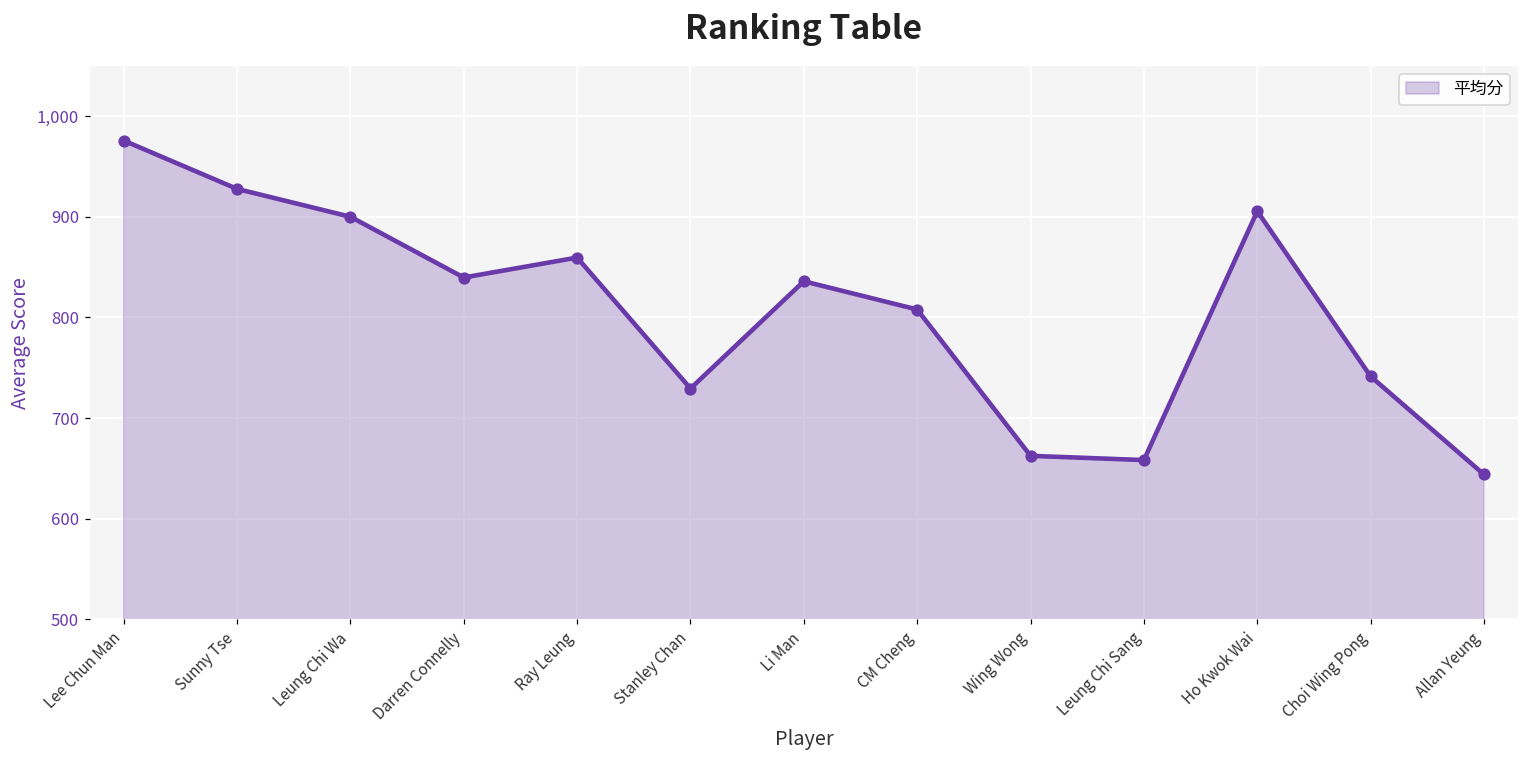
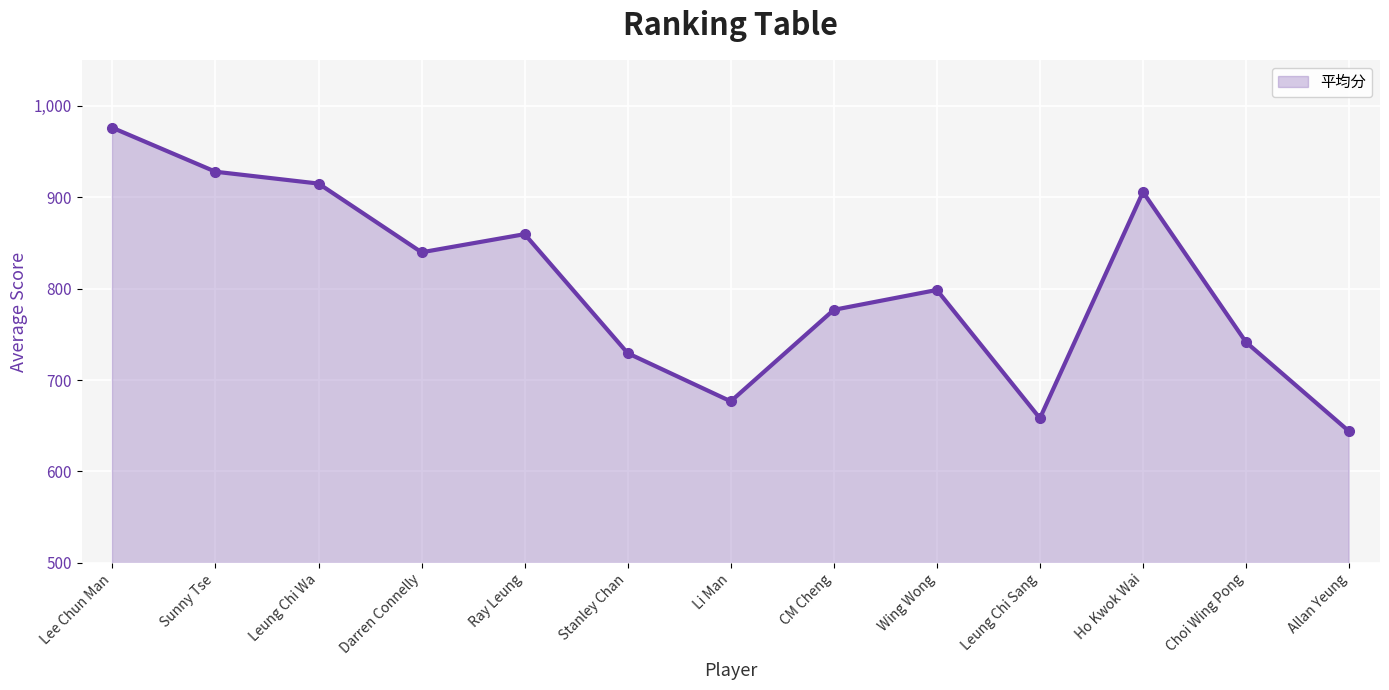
  {
    "Lee Chun Man": 980,
    "Sunny Tse": 930,
-   "Leung Chi Wa": 900,
+   "Leung Chi Wa": 910,
    "Darren Connelly": 840,
    "Ray Leung": 860,
    "Stanley Chan": 730,
-   "Li Man": 840,
-   "CM Cheng": 810,
-   "Wing Wong": 660,
+   "Li Man": 680,
+   "CM Cheng": 780,
+   "Wing Wong": 800,
    "Leung Chi Sang": 660,
    "Ho Kwok Wai": 910,
    "Choi Wing Pong": 740,
    "Allan Yeung": 640
  }
